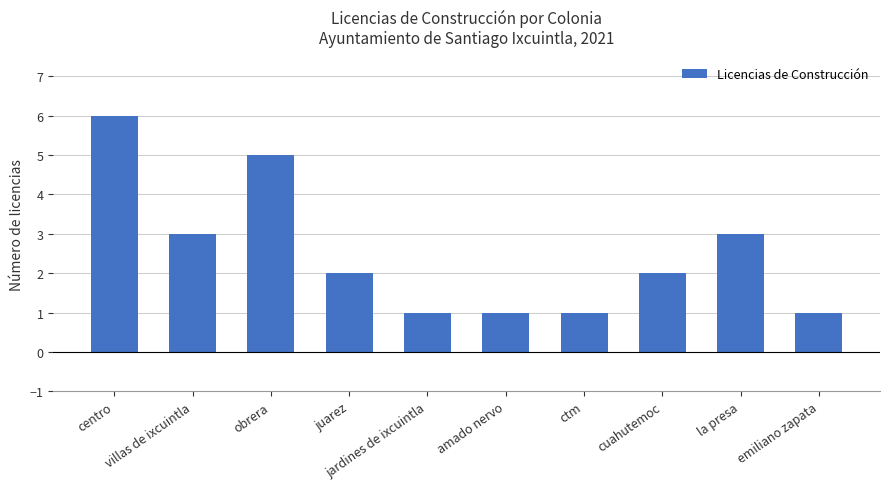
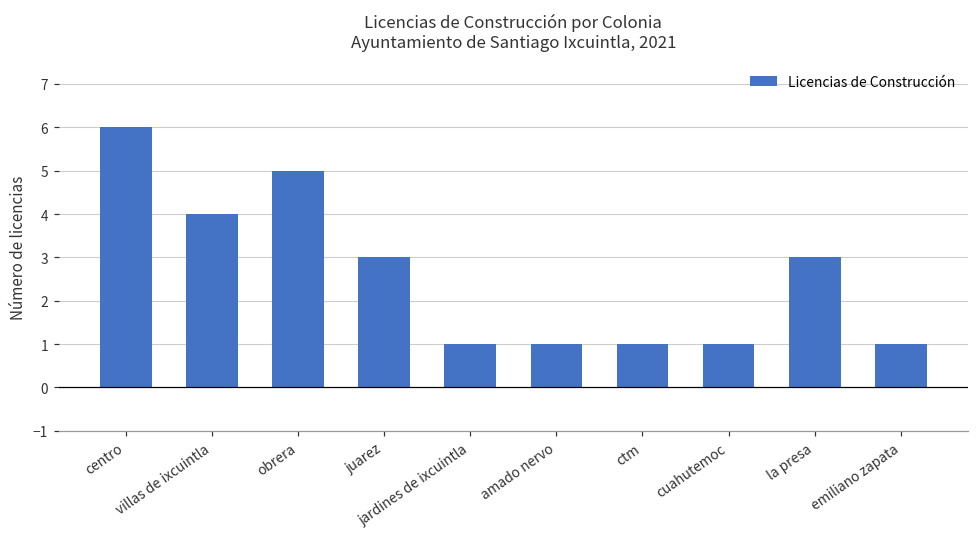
  {
    "centro": 6,
-   "villas de ixcuintla": 3,
+   "villas de ixcuintla": 4,
    "obrera": 5,
-   "juarez": 2,
+   "juarez": 3,
    "jardines de ixcuintla": 1,
    "amado nervo": 1,
    "ctm": 1,
-   "cuahutemoc": 2,
+   "cuahutemoc": 1,
    "la presa": 3,
    "emiliano zapata": 1
  }
